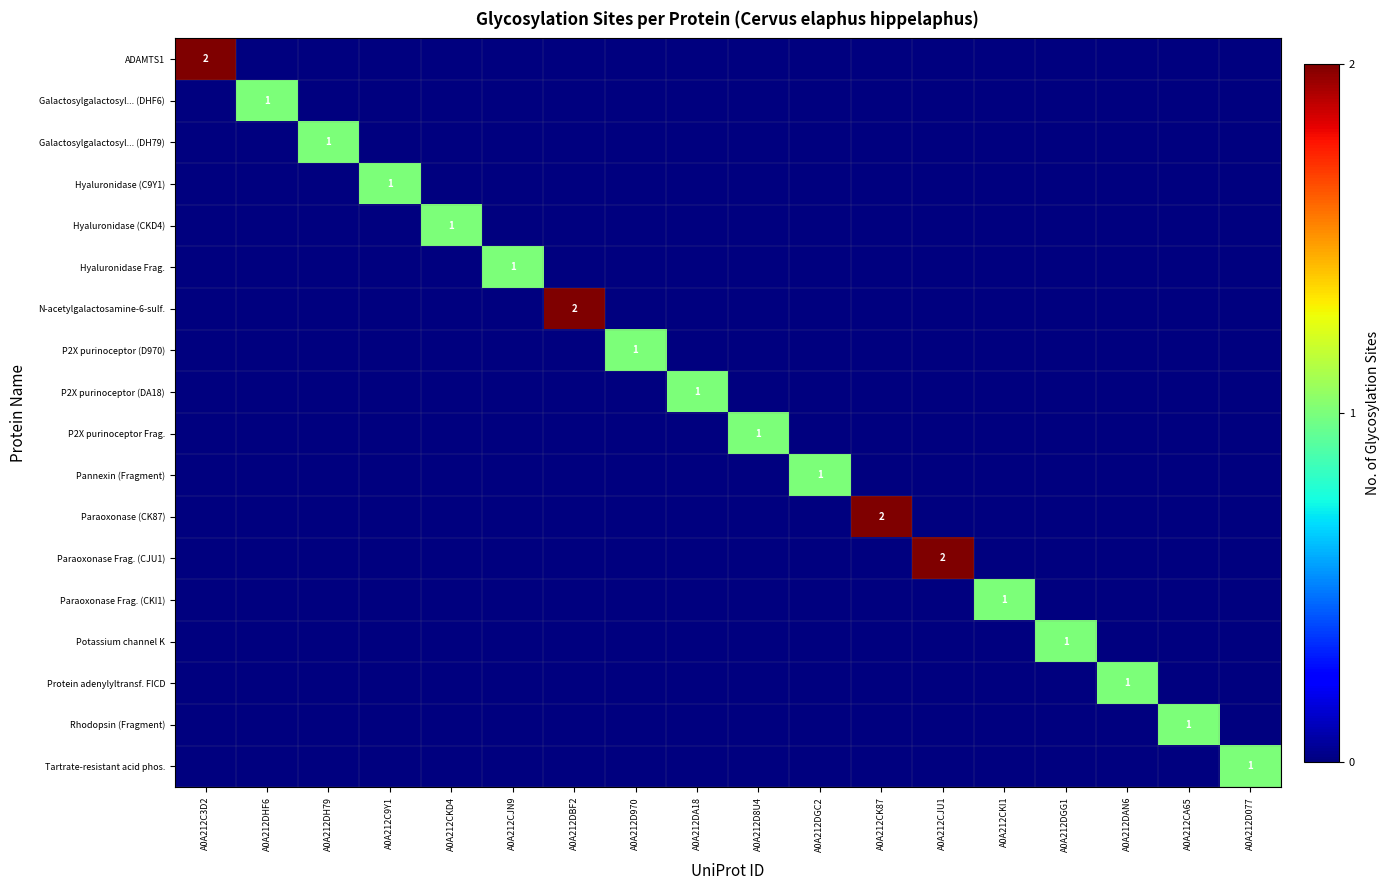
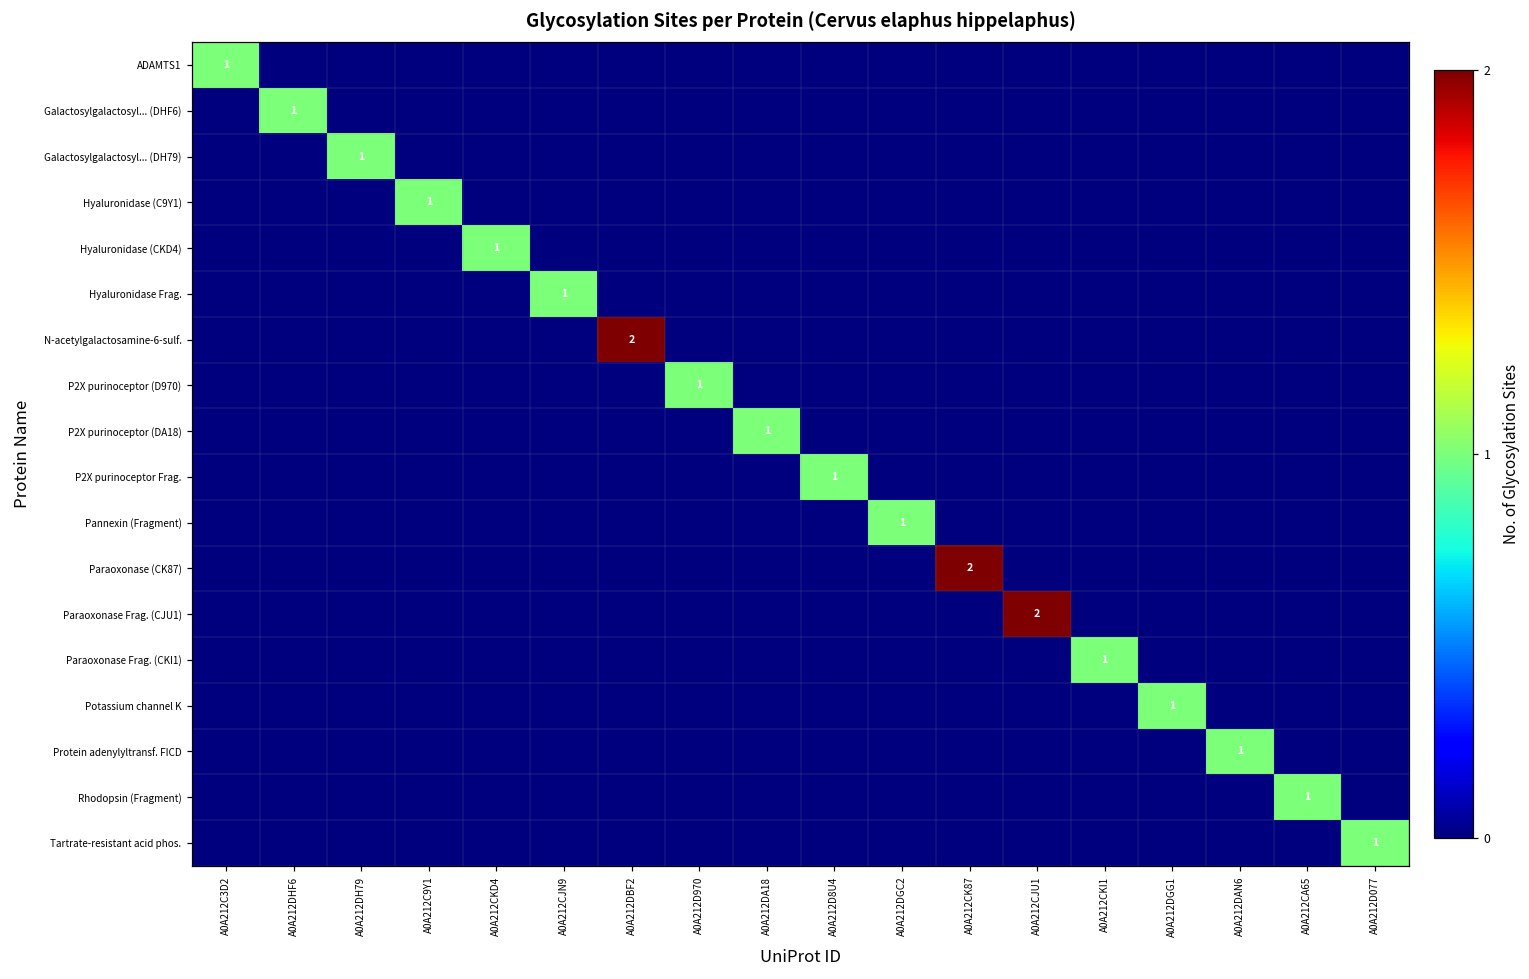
  {
    "ADAMTS1": {
-     "A0A212C3D2": 2
+     "A0A212C3D2": 1
    },
    "Galactosylgalactosyl... (DHF6)": {
      "A0A212DHF6": 1
    },
    "Galactosylgalactosyl... (DH79)": {
      "A0A212DH79": 1
    },
    "Hyaluronidase (C9Y1)": {
      "A0A212C9Y1": 1
    },
    "Hyaluronidase (CKD4)": {
      "A0A212CKD4": 1
    },
    "Hyaluronidase Frag.": {
      "A0A212CJN9": 1
    },
    "N-acetylgalactosamine-6-sulf.": {
      "A0A212DBF2": 2
    },
    "P2X purinoceptor (D970)": {
      "A0A212D970": 1
    },
    "P2X purinoceptor (DA18)": {
      "A0A212DA18": 1
    },
    "P2X purinoceptor Frag.": {
      "A0A212D8U4": 1
    },
    "Pannexin (Fragment)": {
      "A0A212DGC2": 1
    },
    "Paraoxonase (CK87)": {
      "A0A212CK87": 2
    },
    "Paraoxonase Frag. (CJU1)": {
      "A0A212CJU1": 2
    },
    "Paraoxonase Frag. (CKI1)": {
      "A0A212CKI1": 1
    },
    "Potassium channel K": {
      "A0A212DGG1": 1
    },
    "Protein adenylyltransf. FICD": {
      "A0A212DAN6": 1
    },
    "Rhodopsin (Fragment)": {
      "A0A212CA65": 1
    },
    "Tartrate-resistant acid phos.": {
      "A0A212D077": 1
    }
  }
